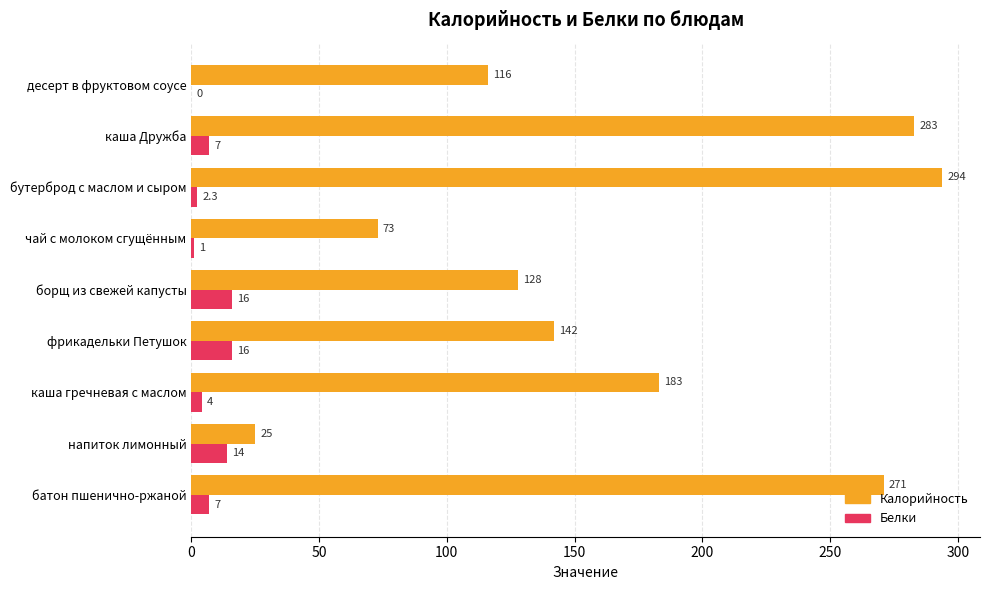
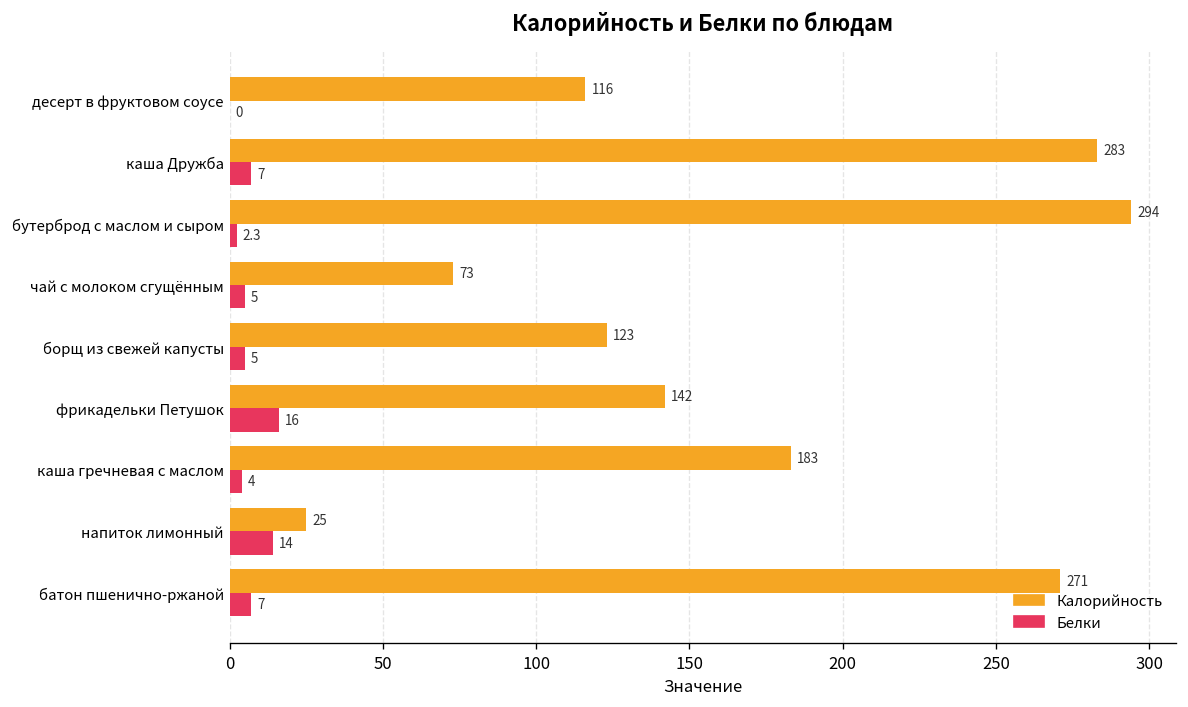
  {
    "Калорийность": {
      "десерт в фруктовом соусе": 116,
      "каша Дружба": 283,
      "бутерброд с маслом и сыром": 294,
      "чай с молоком сгущённым": 73,
-     "борщ из свежей капусты": 128,
+     "борщ из свежей капусты": 123,
      "фрикадельки Петушок": 142,
      "каша гречневая с маслом": 183,
      "напиток лимонный": 25,
      "батон пшенично-ржаной": 271
    },
    "Белки": {
      "десерт в фруктовом соусе": 0,
      "каша Дружба": 7,
      "бутерброд с маслом и сыром": 2.3,
-     "чай с молоком сгущённым": 1,
-     "борщ из свежей капусты": 16,
+     "чай с молоком сгущённым": 5,
+     "борщ из свежей капусты": 5,
      "фрикадельки Петушок": 16,
      "каша гречневая с маслом": 4,
      "напиток лимонный": 14,
      "батон пшенично-ржаной": 7
    }
  }
